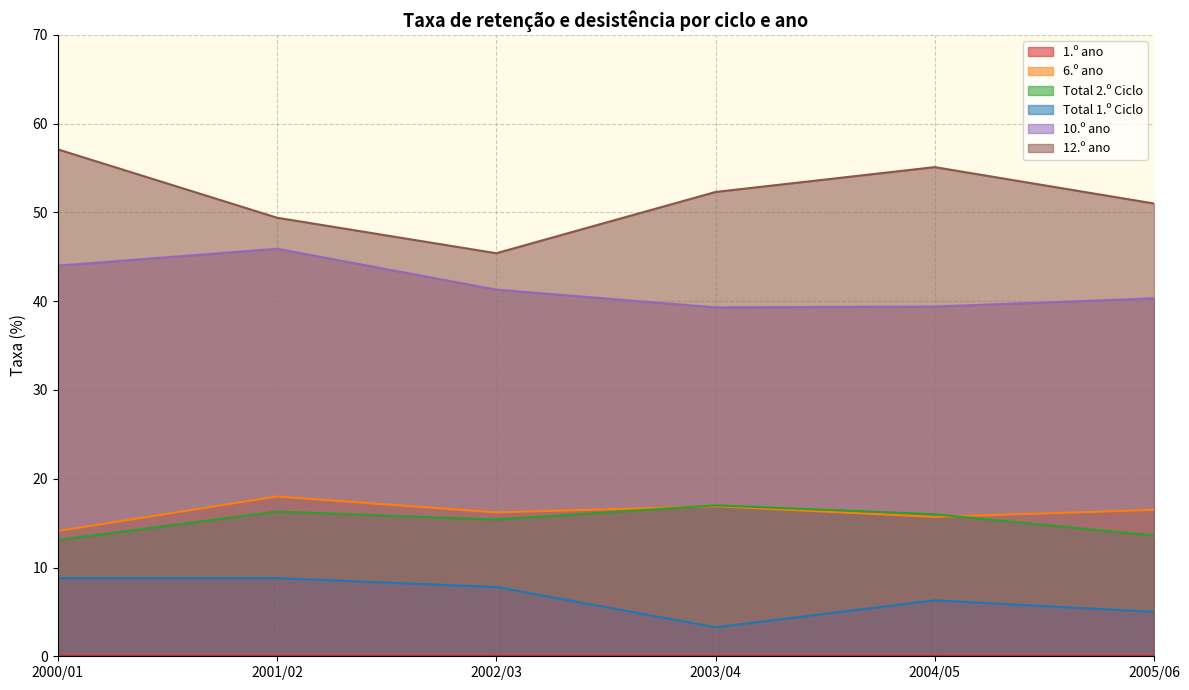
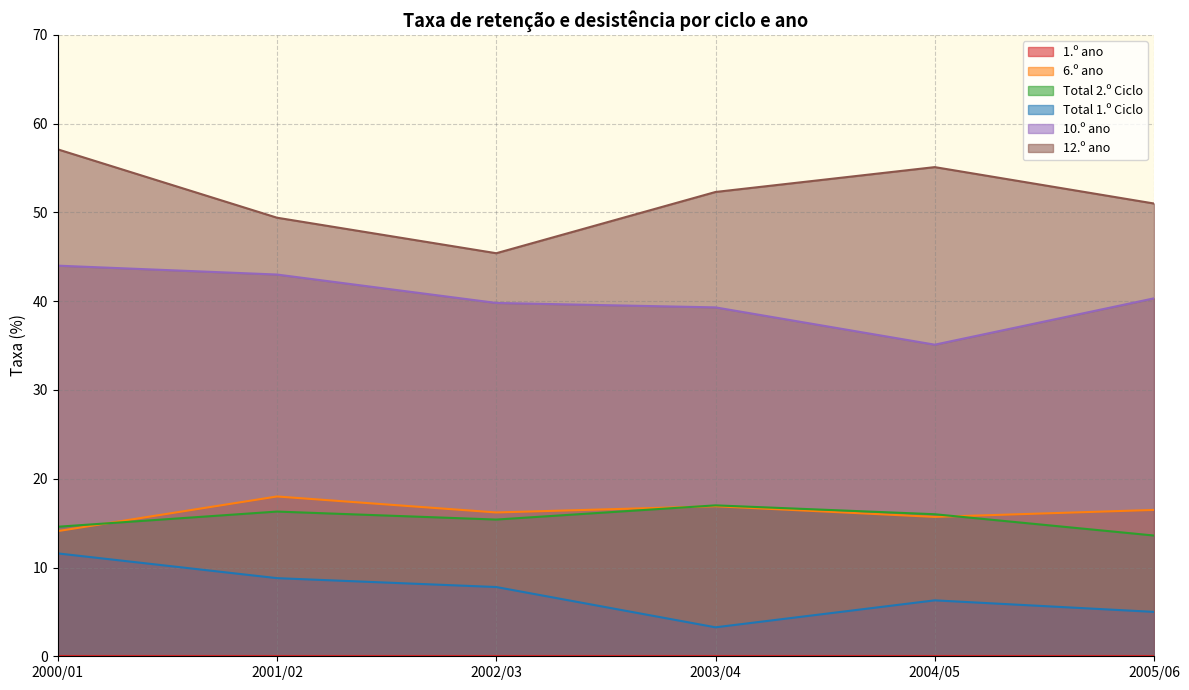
  {
    "1.º ano": {
      "2000/01": 0,
      "2001/02": 0,
      "2002/03": 0,
      "2003/04": 0,
      "2004/05": 0,
      "2005/06": 0
    },
    "6.º ano": {
      "2000/01": 14,
      "2001/02": 18,
      "2002/03": 16,
      "2004/05": 16,
      "2005/06": 16
    },
    "Total 2.º Ciclo": {
-     "2000/01": 13,
+     "2000/01": 15,
      "2001/02": 16,
      "2002/03": 15,
      "2004/05": 16,
      "2005/06": 14
    },
    "Total 1.º Ciclo": {
-     "2000/01": 9,
+     "2000/01": 12,
      "2001/02": 9,
      "2002/03": 8,
      "2003/04": 3,
      "2004/05": 6,
      "2005/06": 5
    },
    "10.º ano": {
      "2000/01": 44,
-     "2001/02": 46,
-     "2002/03": 41,
+     "2001/02": 43,
+     "2002/03": 40,
      "2003/04": 39,
-     "2004/05": 39,
+     "2004/05": 35,
      "2005/06": 40
    },
    "12.º ano": {
      "2000/01": 57,
      "2001/02": 49,
      "2002/03": 45,
      "2003/04": 52,
      "2004/05": 55,
      "2005/06": 51
    }
  }
